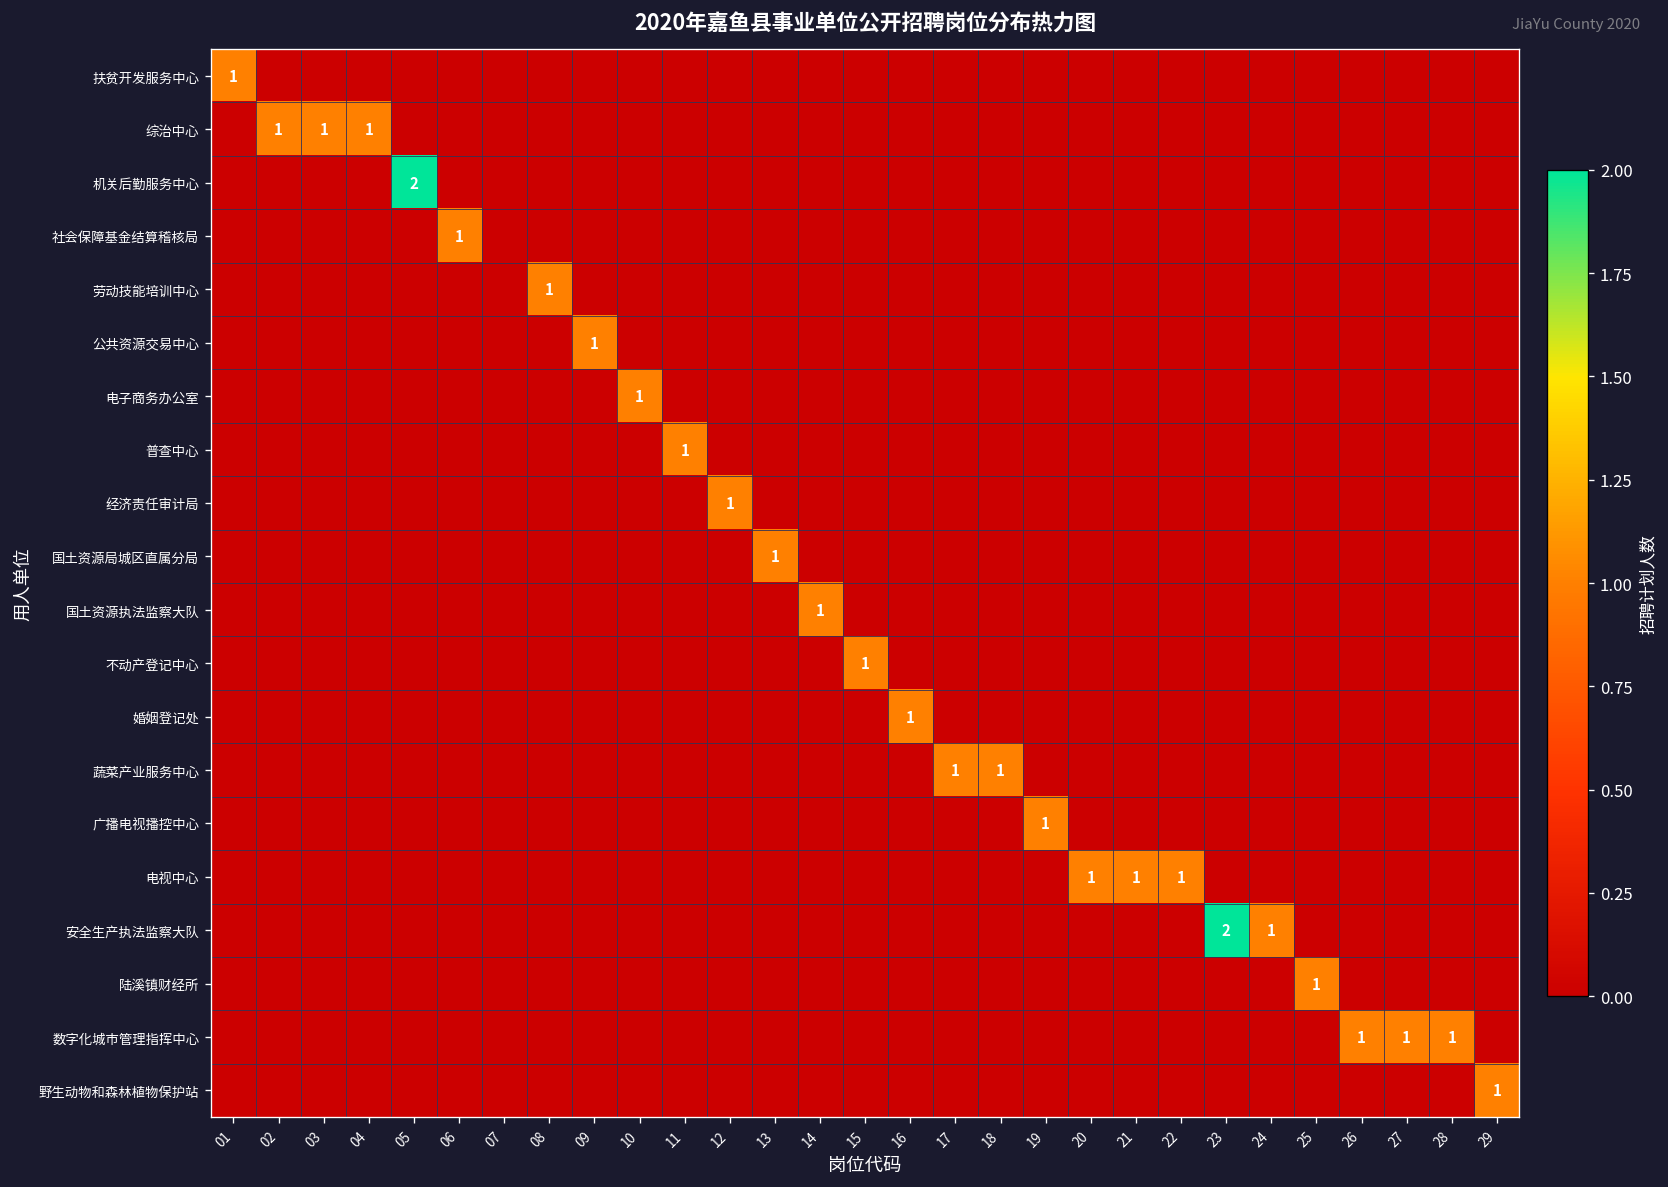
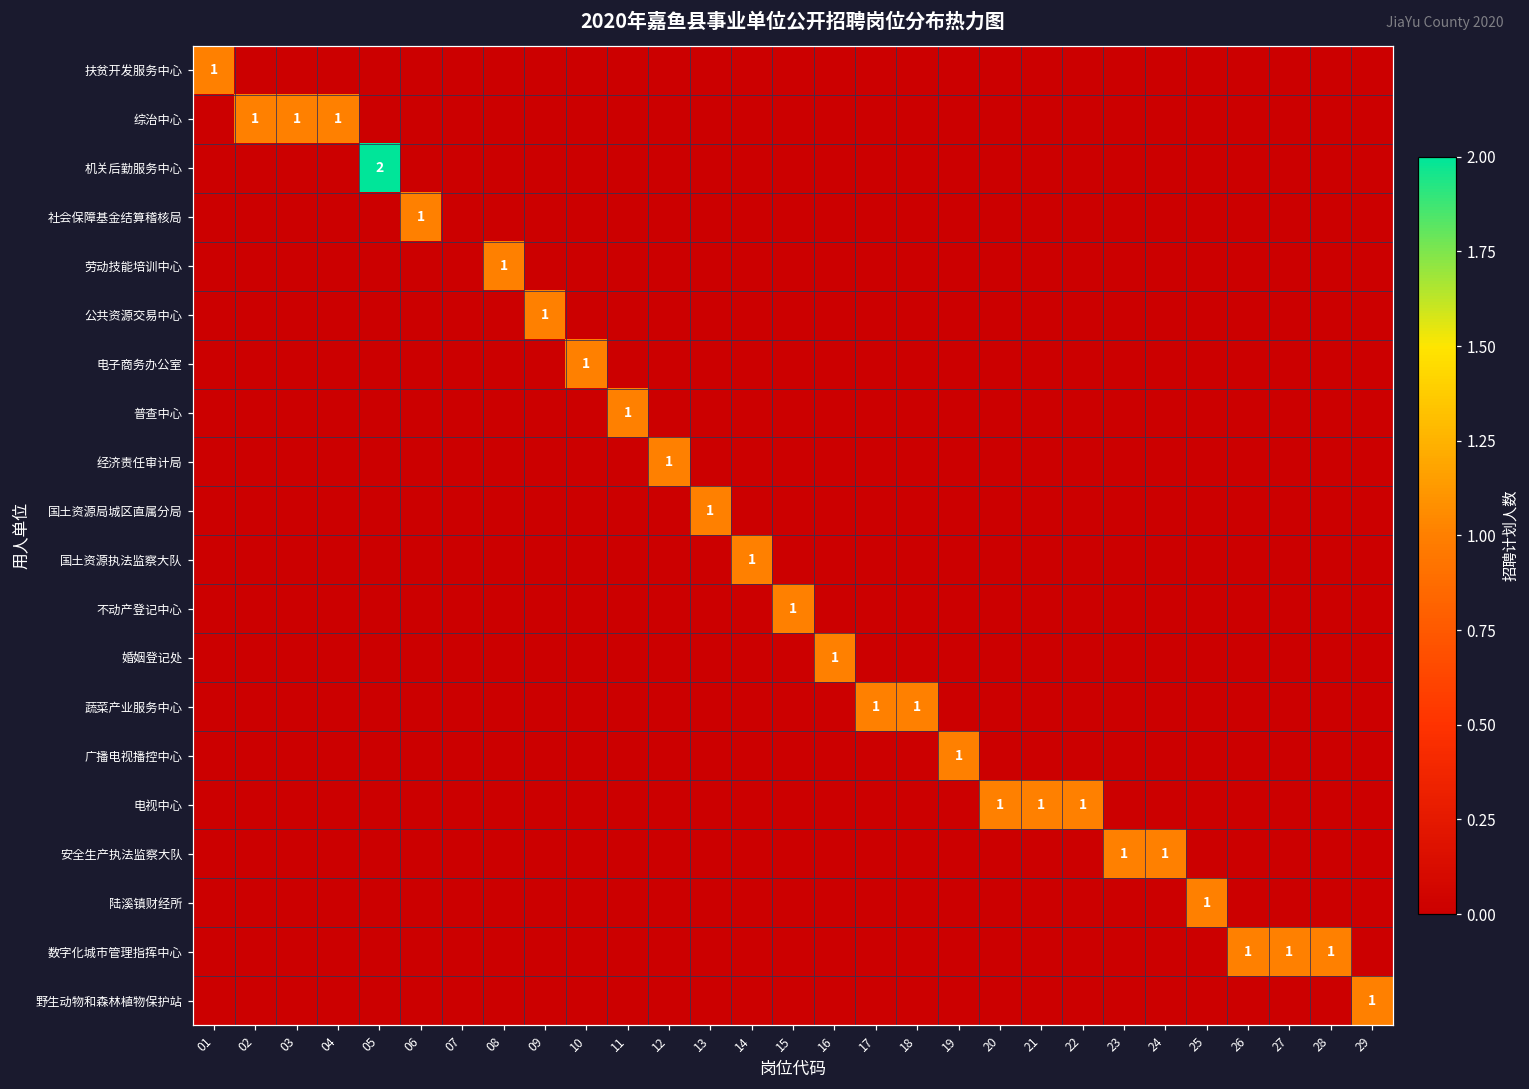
  {
    "扶贫开发服务中心": {
      "01": 1
    },
    "综治中心": {
      "02": 1,
      "03": 1,
      "04": 1
    },
    "机关后勤服务中心": {
      "05": 2
    },
    "社会保障基金结算稽核局": {
      "06": 1
    },
    "劳动技能培训中心": {
      "08": 1
    },
    "公共资源交易中心": {
      "09": 1
    },
    "电子商务办公室": {
      "10": 1
    },
    "普查中心": {
      "11": 1
    },
    "经济责任审计局": {
      "12": 1
    },
    "国土资源局城区直属分局": {
      "13": 1
    },
    "国土资源执法监察大队": {
      "14": 1
    },
    "不动产登记中心": {
      "15": 1
    },
    "婚姻登记处": {
      "16": 1
    },
    "蔬菜产业服务中心": {
      "17": 1,
      "18": 1
    },
    "广播电视播控中心": {
      "19": 1
    },
    "电视中心": {
      "20": 1,
      "21": 1,
      "22": 1
    },
    "安全生产执法监察大队": {
-     "23": 2,
+     "23": 1,
      "24": 1
    },
    "陆溪镇财经所": {
      "25": 1
    },
    "数字化城市管理指挥中心": {
      "26": 1,
      "27": 1,
      "28": 1
    },
    "野生动物和森林植物保护站": {
      "29": 1
    }
  }
